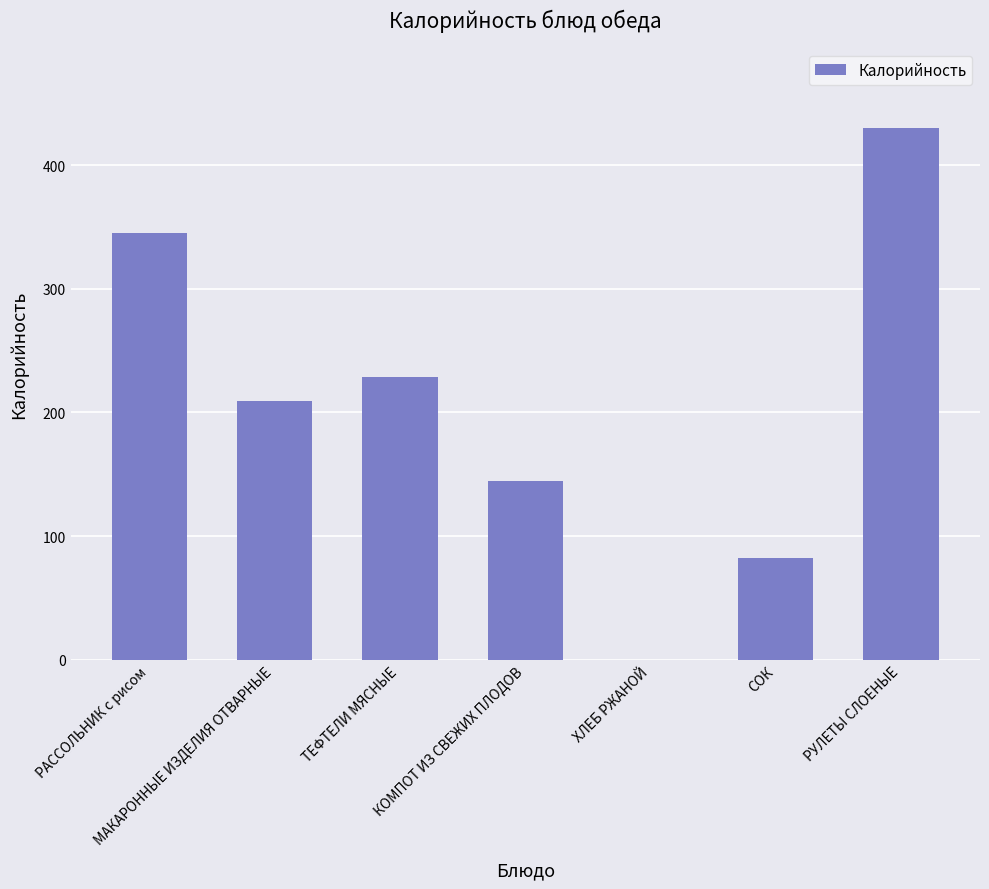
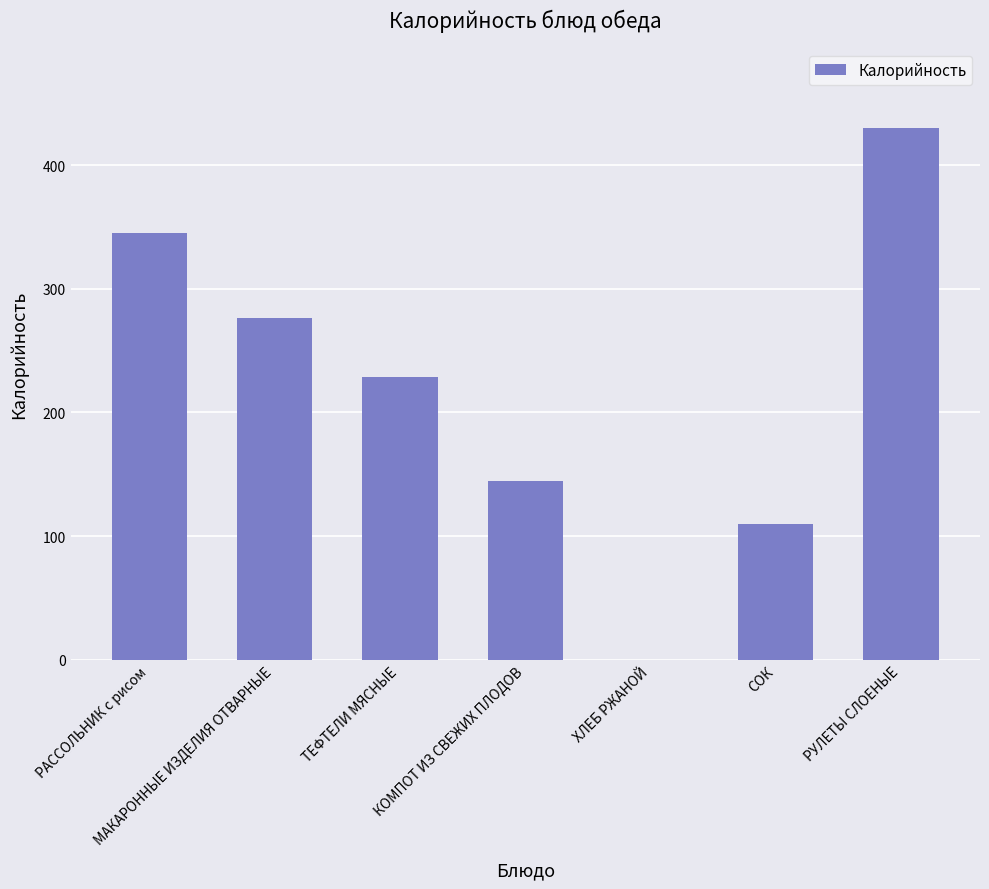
  {
    "РАССОЛЬНИК с рисом": 345,
-   "МАКАРОННЫЕ ИЗДЕЛИЯ ОТВАРНЫЕ": 209,
+   "МАКАРОННЫЕ ИЗДЕЛИЯ ОТВАРНЫЕ": 276,
    "ТЕФТЕЛИ МЯСНЫЕ": 229,
    "КОМПОТ ИЗ СВЕЖИХ ПЛОДОВ": 145,
    "ХЛЕБ РЖАНОЙ": 0,
-   "СОК": 82,
+   "СОК": 110,
    "РУЛЕТЫ СЛОЕНЫЕ": 430
  }
